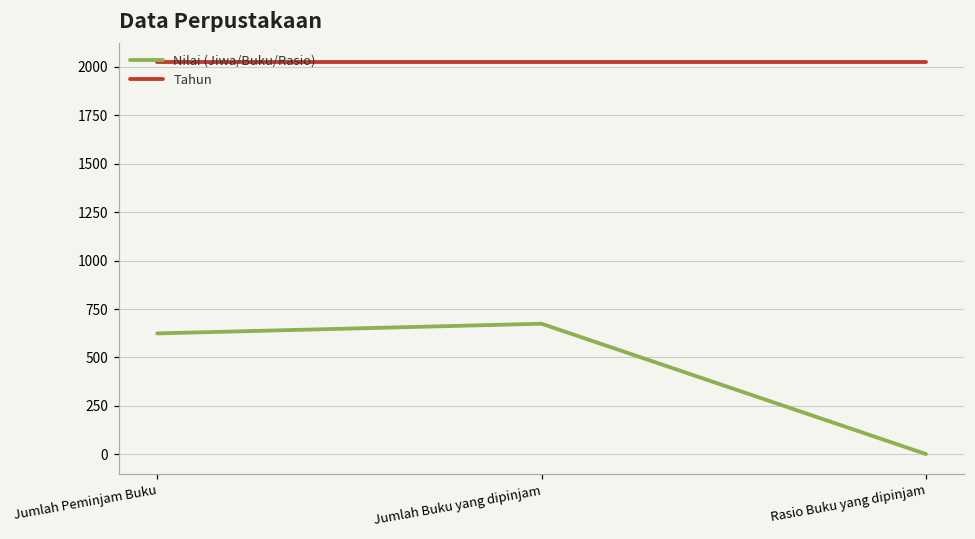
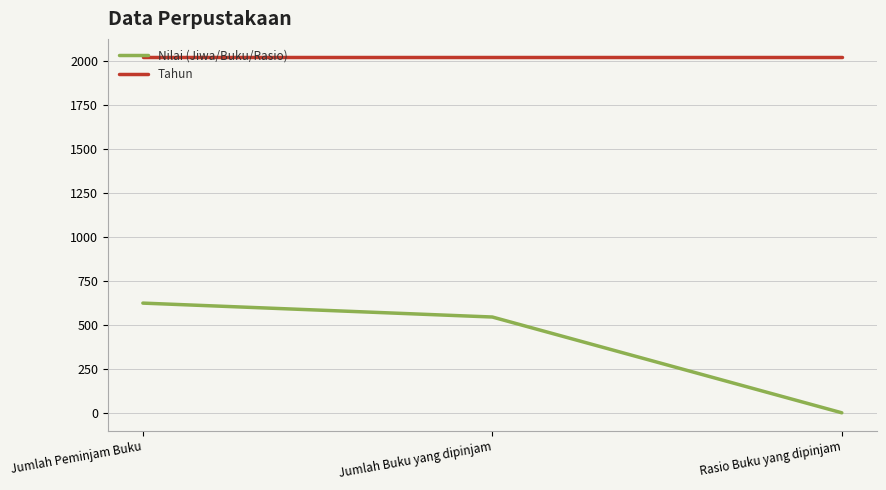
  {
    "Nilai (Jiwa/Buku/Rasio)": {
      "Jumlah Peminjam Buku": 620,
-     "Jumlah Buku yang dipinjam": 670,
+     "Jumlah Buku yang dipinjam": 550,
      "Rasio Buku yang dipinjam": 0
    },
    "Tahun": {
      "Jumlah Peminjam Buku": 2020,
      "Jumlah Buku yang dipinjam": 2020,
      "Rasio Buku yang dipinjam": 2020
    }
  }
